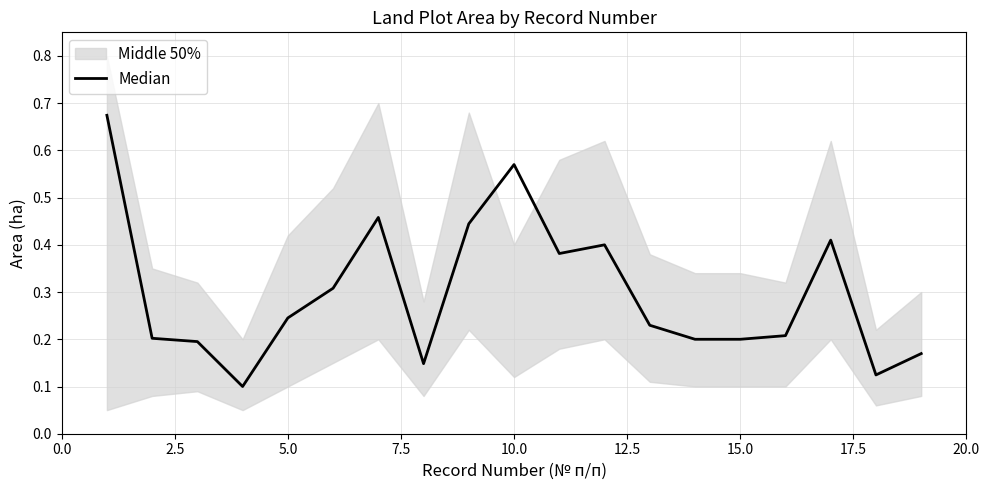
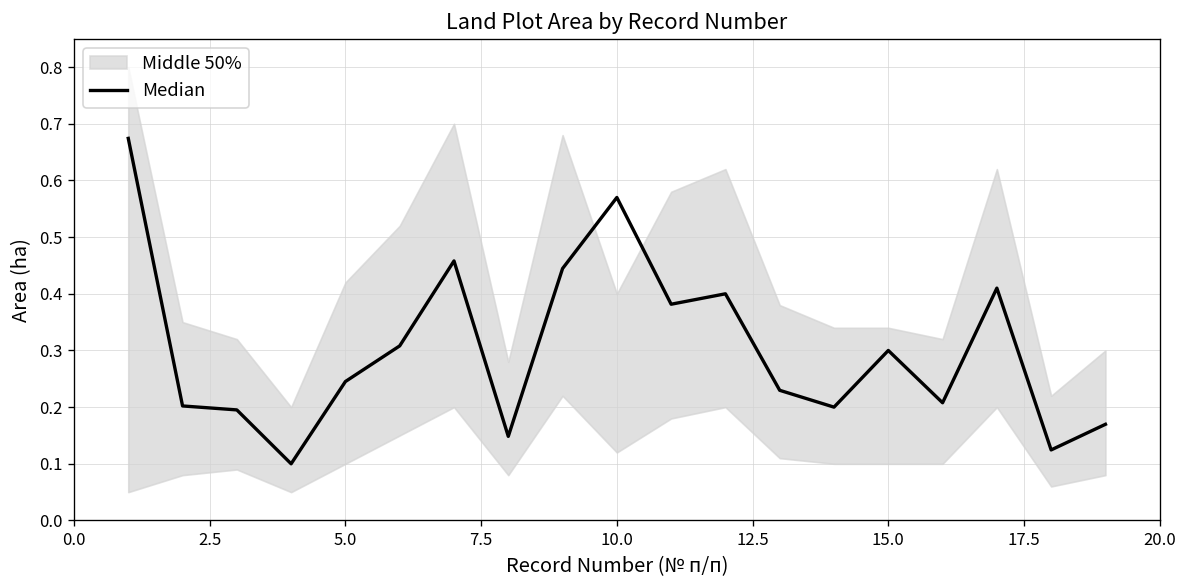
  {
    "Median": {
      "5.0": 0.25,
      "10.0": 0.57,
-     "15.0": 0.2
+     "15.0": 0.3
    }
  }
